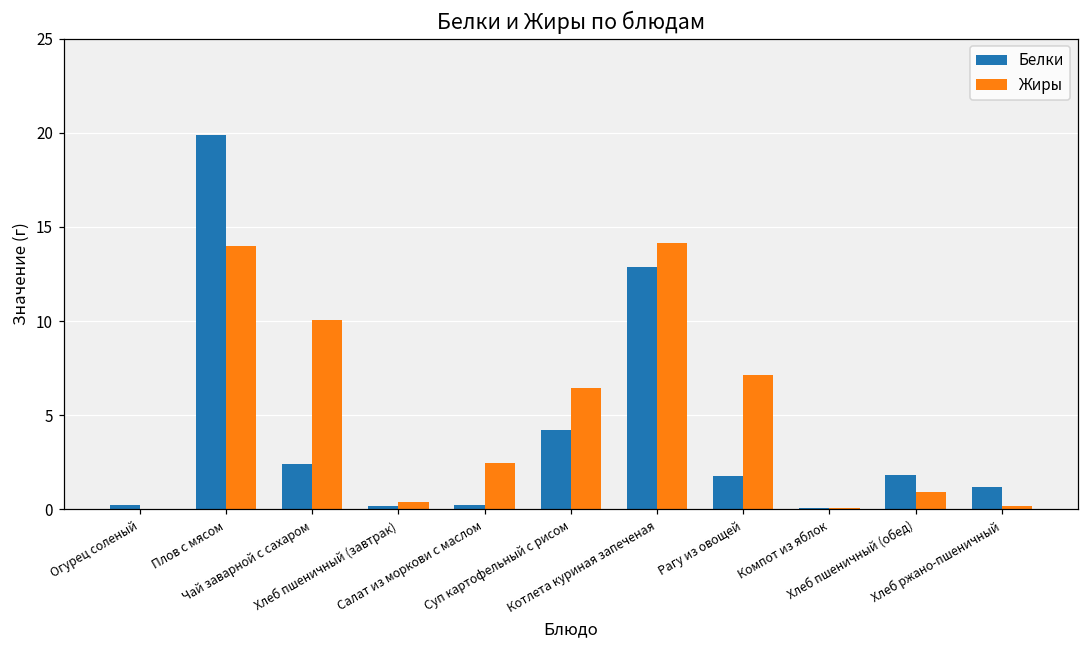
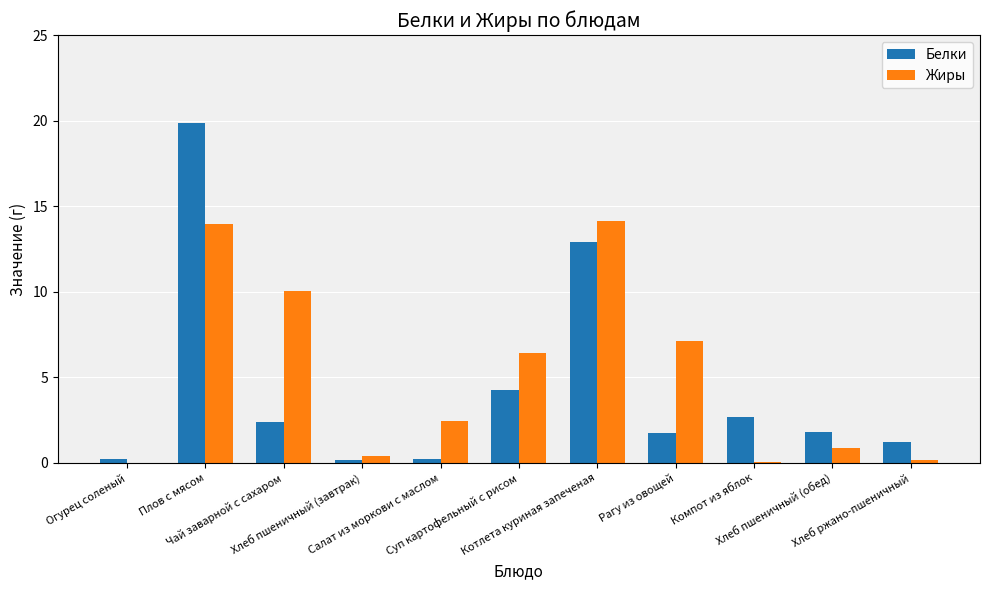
  {
    "Белки": {
      "Огурец соленый": 0.2,
      "Плов с мясом": 19.9,
      "Чай заварной с сахаром": 2.4,
      "Хлеб пшеничный (завтрак)": 0.2,
      "Салат из моркови с маслом": 0.2,
      "Суп картофельный с рисом": 4.2,
      "Котлета куриная запеченая": 12.9,
      "Рагу из овощей": 1.8,
-     "Компот из яблок": 0.1,
+     "Компот из яблок": 2.7,
      "Хлеб пшеничный (обед)": 1.8,
      "Хлеб ржано-пшеничный": 1.2
    },
    "Жиры": {
      "Огурец соленый": 0.0,
      "Плов с мясом": 14.0,
      "Чай заварной с сахаром": 10.1,
      "Хлеб пшеничный (завтрак)": 0.4,
      "Салат из моркови с маслом": 2.5,
      "Суп картофельный с рисом": 6.4,
      "Котлета куриная запеченая": 14.2,
      "Рагу из овощей": 7.1,
      "Хлеб пшеничный (обед)": 0.9,
      "Хлеб ржано-пшеничный": 0.2
    }
  }
